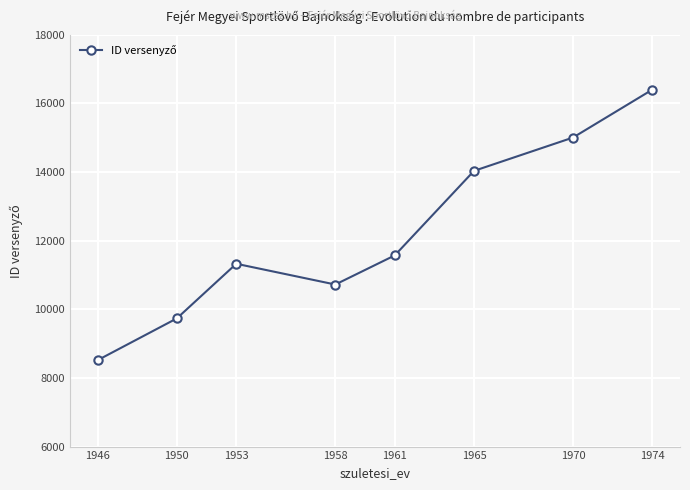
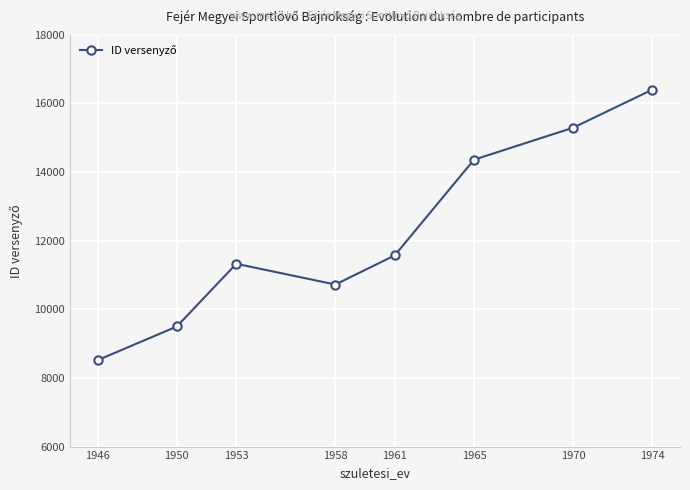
  {
    "1946": 8500,
-   "1950": 9700,
+   "1950": 9500,
    "1953": 11300,
    "1958": 10700,
    "1961": 11600,
-   "1965": 14000,
-   "1970": 15000,
+   "1965": 14400,
+   "1970": 15300,
    "1974": 16400
  }
